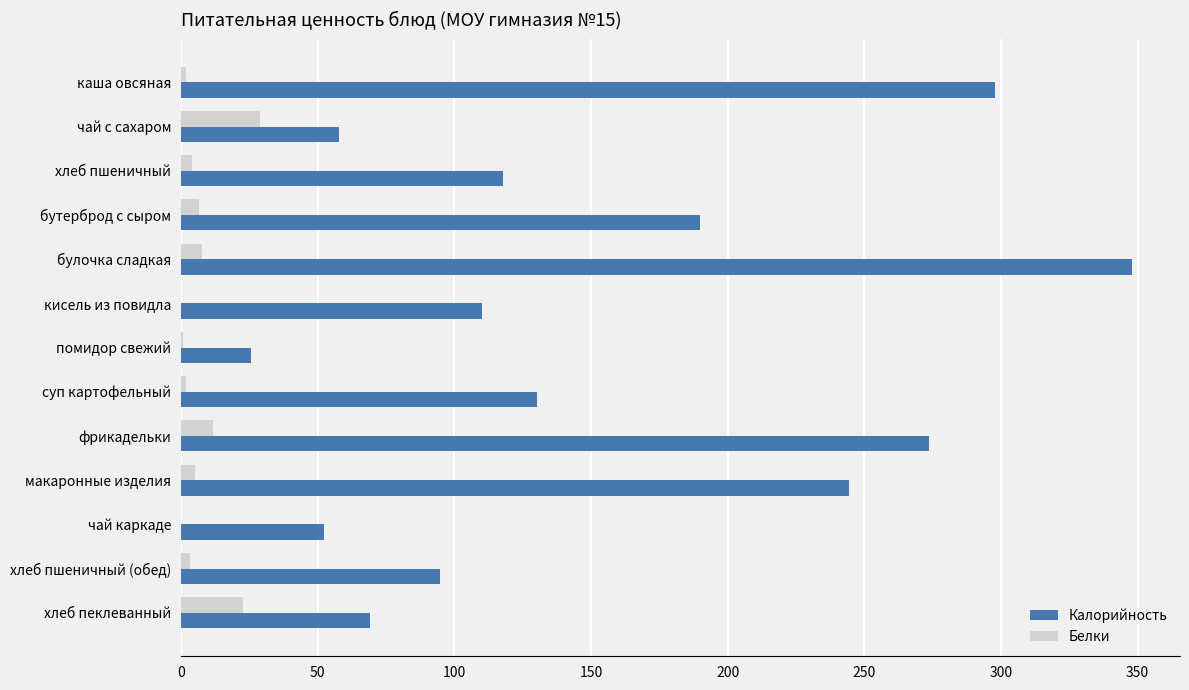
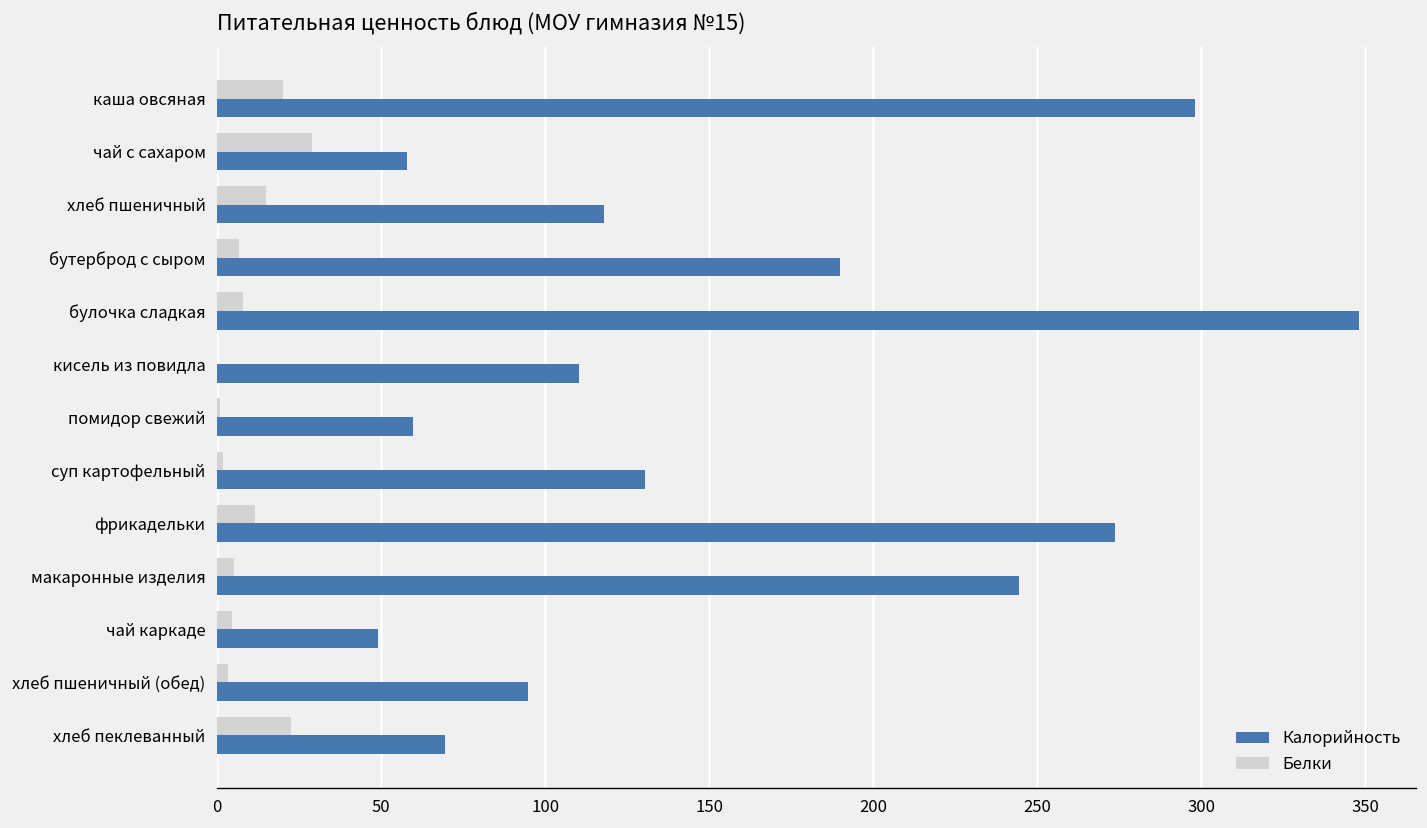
  {
    "Калорийность": {
      "каша овсяная": 298,
      "чай с сахаром": 58,
      "хлеб пшеничный": 118,
      "бутерброд с сыром": 190,
      "булочка сладкая": 348,
      "кисель из повидла": 110,
-     "помидор свежий": 26,
+     "помидор свежий": 60,
      "суп картофельный": 130,
      "фрикадельки": 274,
      "макаронные изделия": 245,
-     "чай каркаде": 52,
+     "чай каркаде": 49,
      "хлеб пшеничный (обед)": 95,
      "хлеб пеклеванный": 69
    },
    "Белки": {
-     "каша овсяная": 2,
+     "каша овсяная": 20,
      "чай с сахаром": 29,
-     "хлеб пшеничный": 4,
+     "хлеб пшеничный": 15,
      "бутерброд с сыром": 7,
      "булочка сладкая": 8,
      "суп картофельный": 2,
      "фрикадельки": 12,
      "макаронные изделия": 5,
-     "чай каркаде": 0,
+     "чай каркаде": 5,
      "хлеб пшеничный (обед)": 3,
      "хлеб пеклеванный": 23
    }
  }
